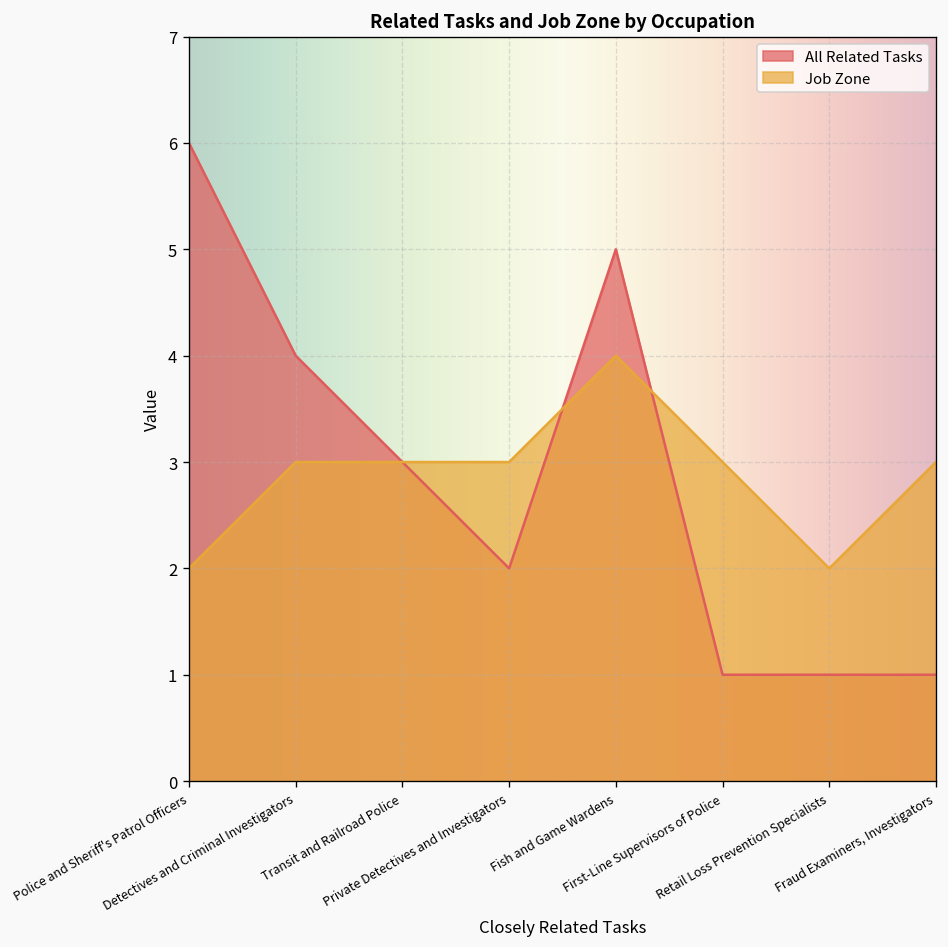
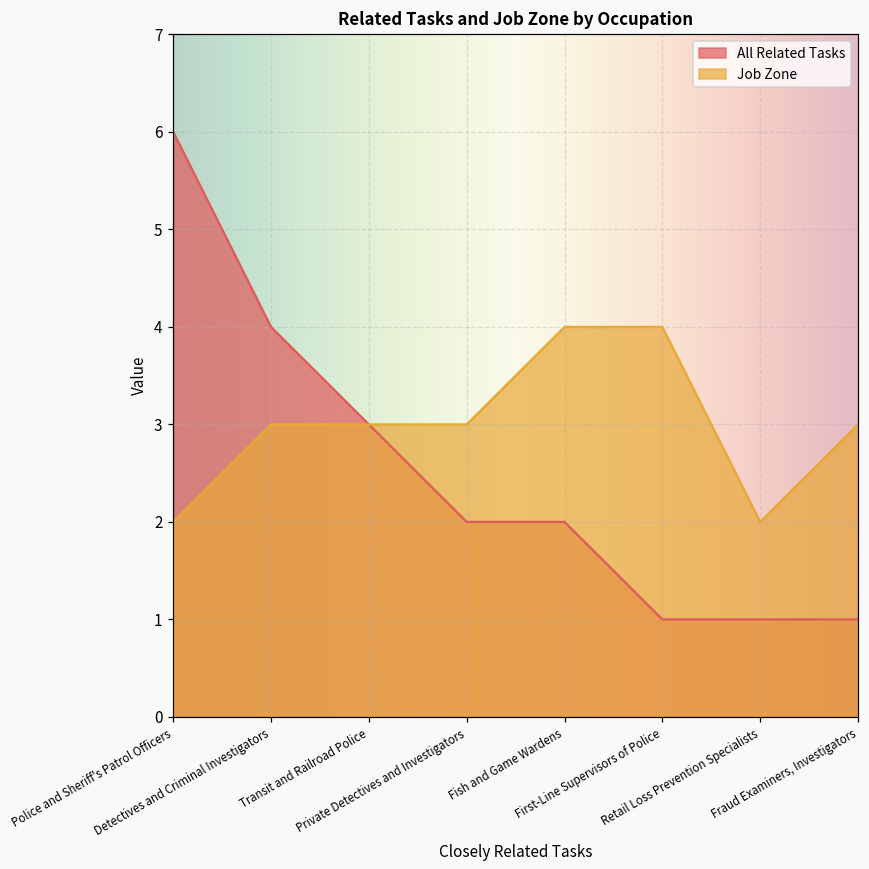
  {
    "All Related Tasks": {
      "Police and Sheriff's Patrol Officers": 6,
      "Detectives and Criminal Investigators": 4,
      "Private Detectives and Investigators": 2,
-     "Fish and Game Wardens": 5,
+     "Fish and Game Wardens": 2,
      "First-Line Supervisors of Police": 1,
      "Retail Loss Prevention Specialists": 1,
      "Fraud Examiners, Investigators": 1
    },
    "Job Zone": {
      "Police and Sheriff's Patrol Officers": 2,
      "Detectives and Criminal Investigators": 3,
      "Private Detectives and Investigators": 3,
      "Fish and Game Wardens": 4,
-     "First-Line Supervisors of Police": 3,
+     "First-Line Supervisors of Police": 4,
      "Retail Loss Prevention Specialists": 2,
      "Fraud Examiners, Investigators": 3
    }
  }
